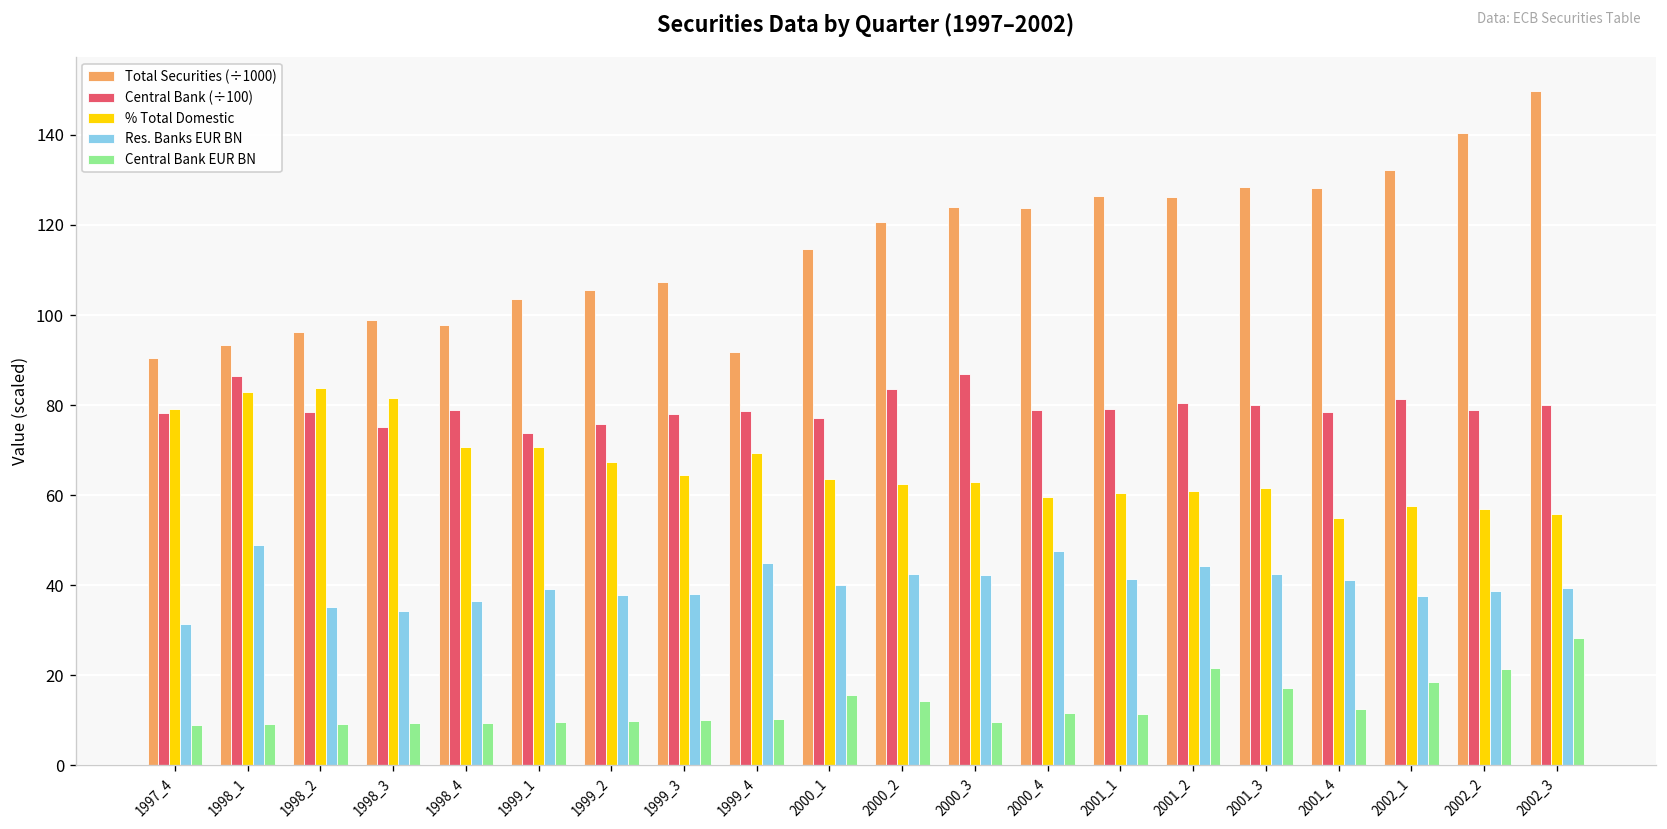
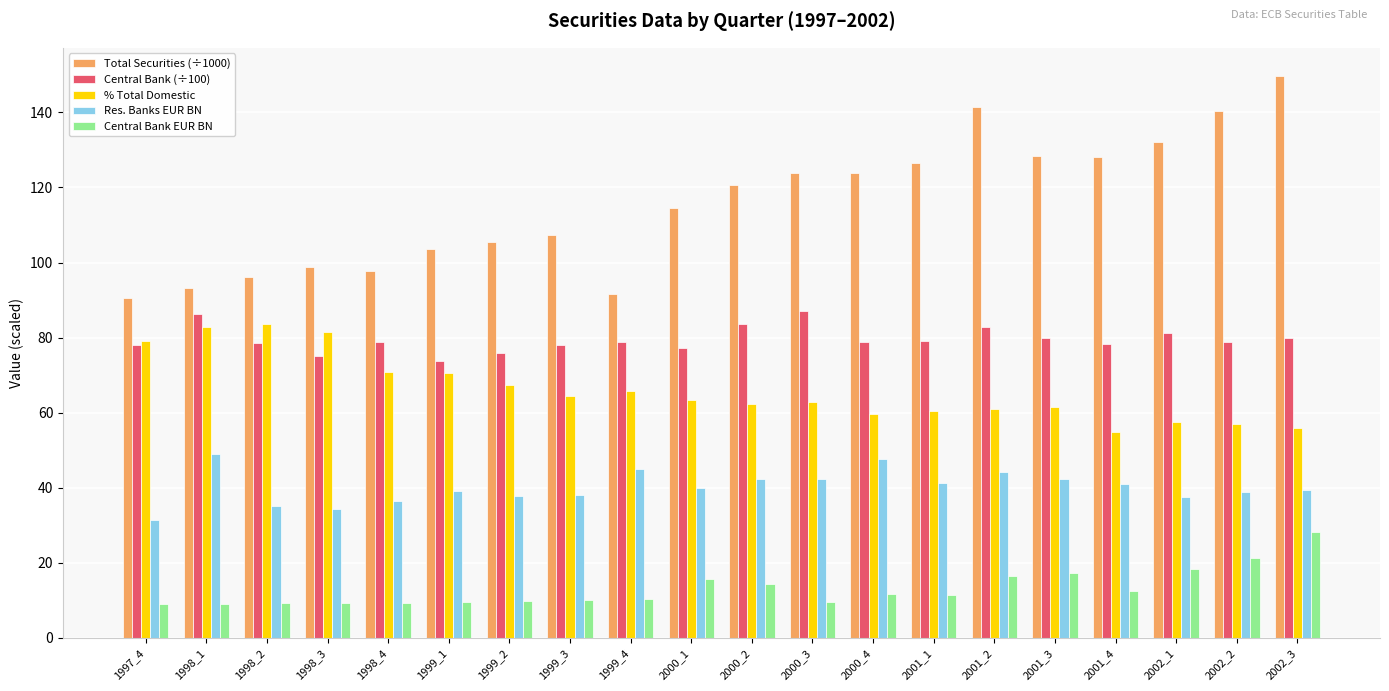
  {
    "Total Securities (÷1000)": {
      "1997_4": 90,
      "1998_1": 93,
      "1998_2": 96,
      "1998_3": 99,
      "1998_4": 98,
      "1999_1": 104,
      "1999_2": 105,
      "1999_3": 107,
      "1999_4": 92,
      "2000_1": 115,
      "2000_2": 121,
      "2000_3": 124,
      "2000_4": 124,
      "2001_1": 126,
-     "2001_2": 126,
+     "2001_2": 141,
      "2001_3": 128,
      "2001_4": 128,
      "2002_1": 132,
      "2002_2": 140,
      "2002_3": 150
    },
    "Central Bank (÷100)": {
      "1997_4": 78,
      "1998_1": 86,
      "1998_2": 78,
      "1998_3": 75,
      "1998_4": 79,
      "1999_1": 74,
      "1999_2": 76,
      "1999_3": 78,
      "1999_4": 79,
      "2000_1": 77,
      "2000_2": 84,
      "2000_3": 87,
      "2000_4": 79,
      "2001_1": 79,
-     "2001_2": 80,
+     "2001_2": 83,
      "2001_3": 80,
      "2001_4": 78,
      "2002_1": 81,
      "2002_2": 79,
      "2002_3": 80
    },
    "% Total Domestic": {
      "1997_4": 79,
      "1998_1": 83,
      "1998_2": 84,
      "1998_3": 82,
      "1998_4": 71,
      "1999_1": 71,
      "1999_2": 67,
      "1999_3": 64,
-     "1999_4": 69,
+     "1999_4": 66,
      "2000_1": 63,
      "2000_2": 62,
      "2000_3": 63,
      "2000_4": 60,
      "2001_1": 60,
      "2001_2": 61,
      "2001_3": 61,
      "2001_4": 55,
      "2002_1": 57,
      "2002_2": 57,
      "2002_3": 56
    },
    "Res. Banks EUR BN": {
      "1997_4": 31,
      "1998_1": 49,
      "1998_2": 35,
      "1998_3": 34,
      "1998_4": 36,
      "1999_1": 39,
      "1999_2": 38,
      "1999_3": 38,
      "1999_4": 45,
      "2000_1": 40,
      "2000_2": 42,
      "2000_3": 42,
      "2000_4": 48,
      "2001_1": 41,
      "2001_2": 44,
      "2001_3": 42,
      "2001_4": 41,
      "2002_1": 38,
      "2002_2": 39,
      "2002_3": 39
    },
    "Central Bank EUR BN": {
      "1997_4": 9,
      "1998_1": 9,
      "1998_2": 9,
      "1998_3": 9,
      "1998_4": 9,
      "1999_1": 10,
      "1999_2": 10,
      "1999_3": 10,
      "1999_4": 10,
      "2000_1": 16,
      "2000_2": 14,
      "2000_3": 10,
      "2000_4": 12,
      "2001_1": 11,
-     "2001_2": 21,
+     "2001_2": 16,
      "2001_3": 17,
      "2001_4": 12,
      "2002_1": 18,
      "2002_2": 21,
      "2002_3": 28
    }
  }
